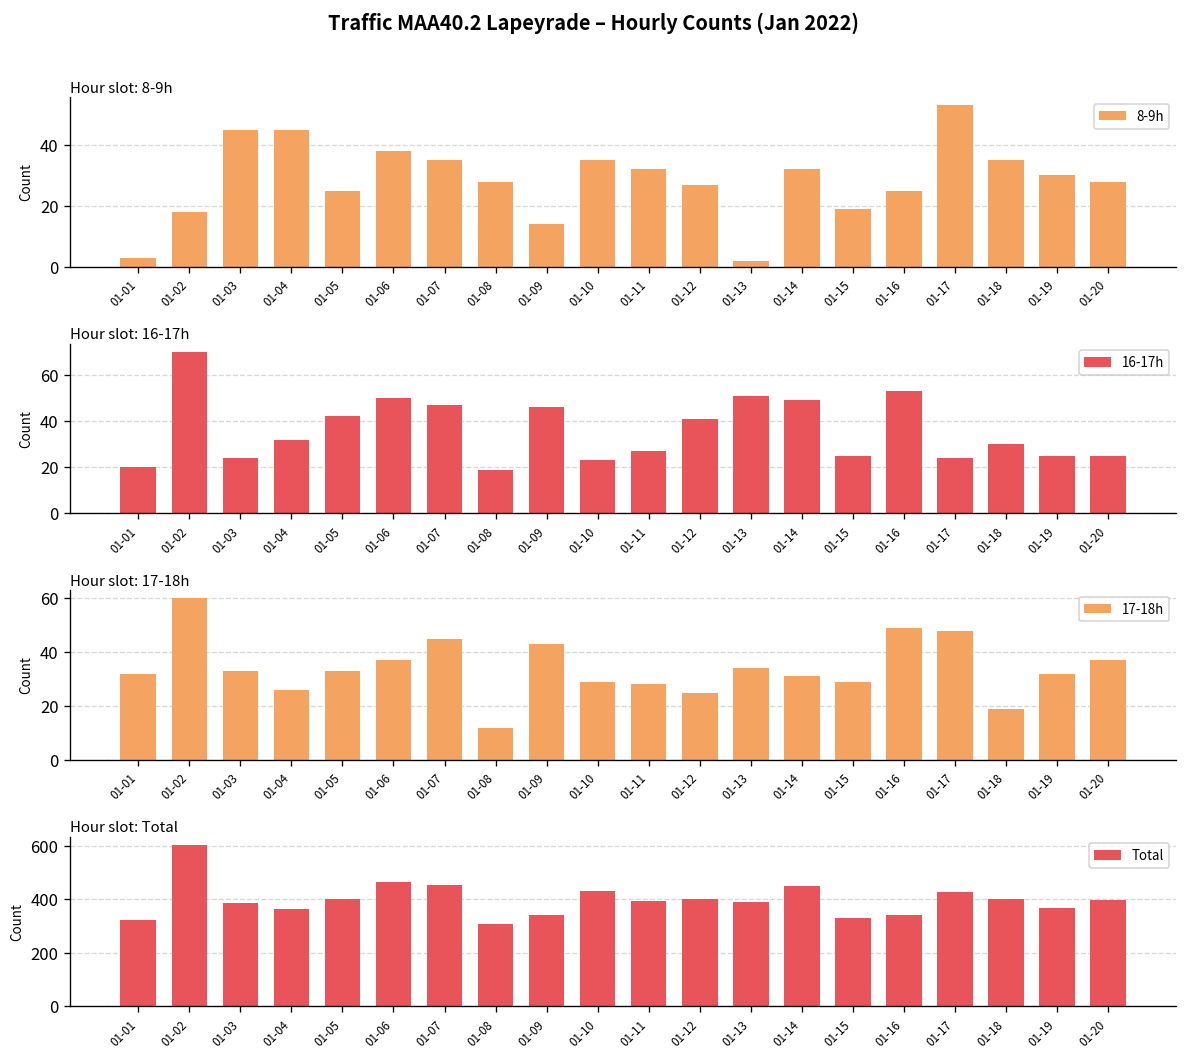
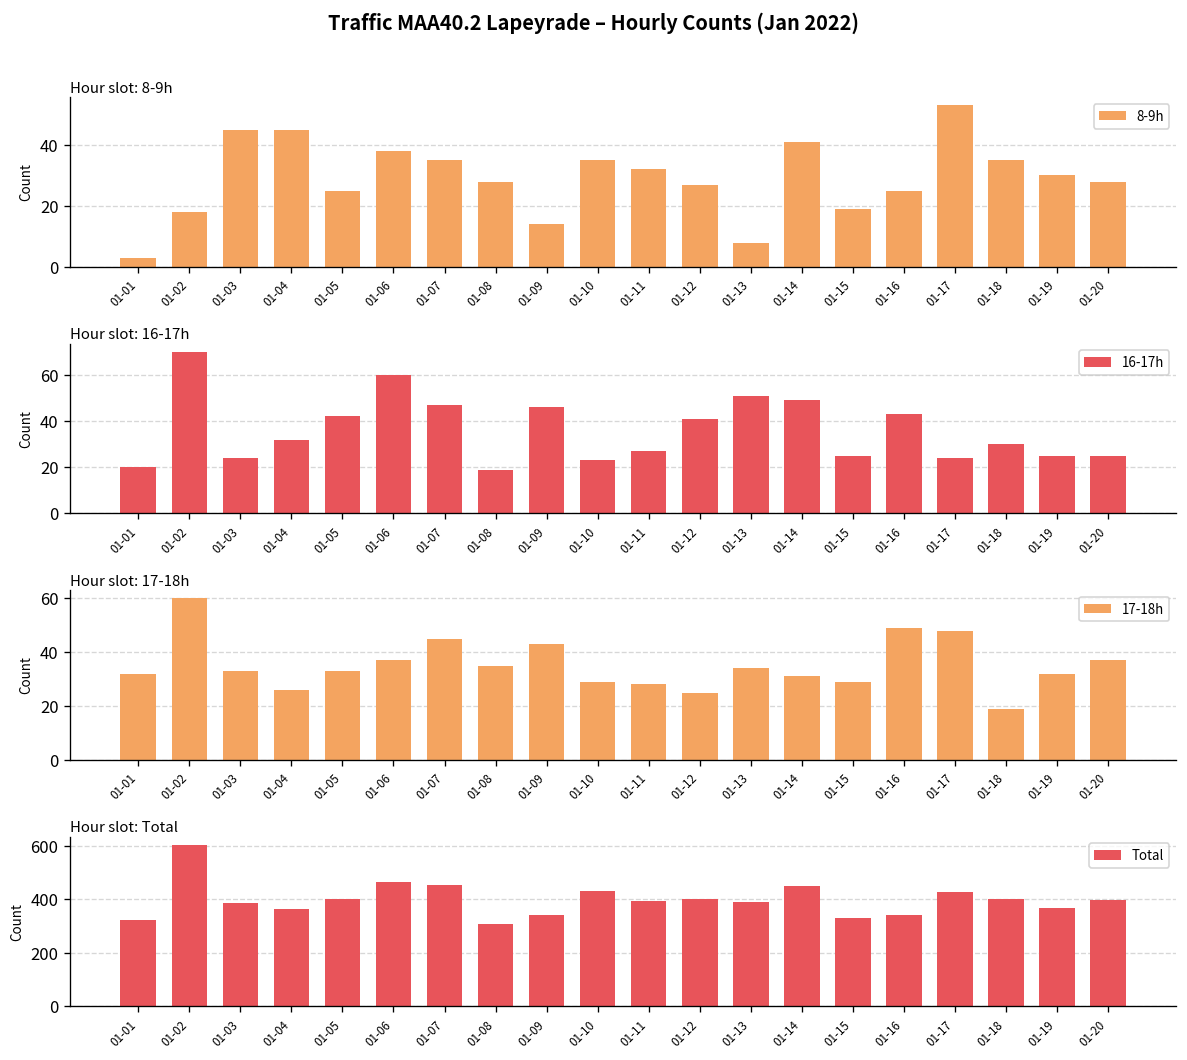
  {
    "Hour slot: 8-9h": {
      "01-01": 3,
      "01-02": 18,
      "01-03": 45,
      "01-04": 45,
      "01-05": 25,
      "01-06": 38,
      "01-07": 35,
      "01-08": 28,
      "01-09": 14,
      "01-10": 35,
      "01-11": 32,
      "01-12": 27,
-     "01-13": 2,
-     "01-14": 32,
+     "01-13": 8,
+     "01-14": 41,
      "01-15": 19,
      "01-16": 25,
      "01-17": 53,
      "01-18": 35,
      "01-19": 30,
      "01-20": 28
    },
    "Hour slot: 16-17h": {
      "01-01": 20,
      "01-02": 70,
      "01-03": 24,
      "01-04": 32,
      "01-05": 42,
-     "01-06": 50,
+     "01-06": 60,
      "01-07": 47,
      "01-08": 19,
      "01-09": 46,
      "01-10": 23,
      "01-11": 27,
      "01-12": 41,
      "01-13": 51,
      "01-14": 49,
      "01-15": 25,
-     "01-16": 53,
+     "01-16": 43,
      "01-17": 24,
      "01-18": 30,
      "01-19": 25,
      "01-20": 25
    },
    "Hour slot: 17-18h": {
      "01-01": 32,
      "01-02": 60,
      "01-03": 33,
      "01-04": 26,
      "01-05": 33,
      "01-06": 37,
      "01-07": 45,
-     "01-08": 12,
+     "01-08": 35,
      "01-09": 43,
      "01-10": 29,
      "01-11": 28,
      "01-12": 25,
      "01-13": 34,
      "01-14": 31,
      "01-15": 29,
      "01-16": 49,
      "01-17": 48,
      "01-18": 19,
      "01-19": 32,
      "01-20": 37
    },
    "Hour slot: Total": {
      "01-01": 320,
      "01-02": 610,
      "01-03": 390,
      "01-04": 360,
      "01-05": 400,
      "01-06": 470,
      "01-07": 450,
      "01-08": 310,
      "01-09": 340,
      "01-10": 430,
      "01-11": 400,
      "01-12": 400,
      "01-13": 390,
      "01-14": 450,
      "01-15": 330,
      "01-16": 340,
      "01-17": 430,
      "01-18": 400,
      "01-19": 370,
      "01-20": 400
    }
  }
